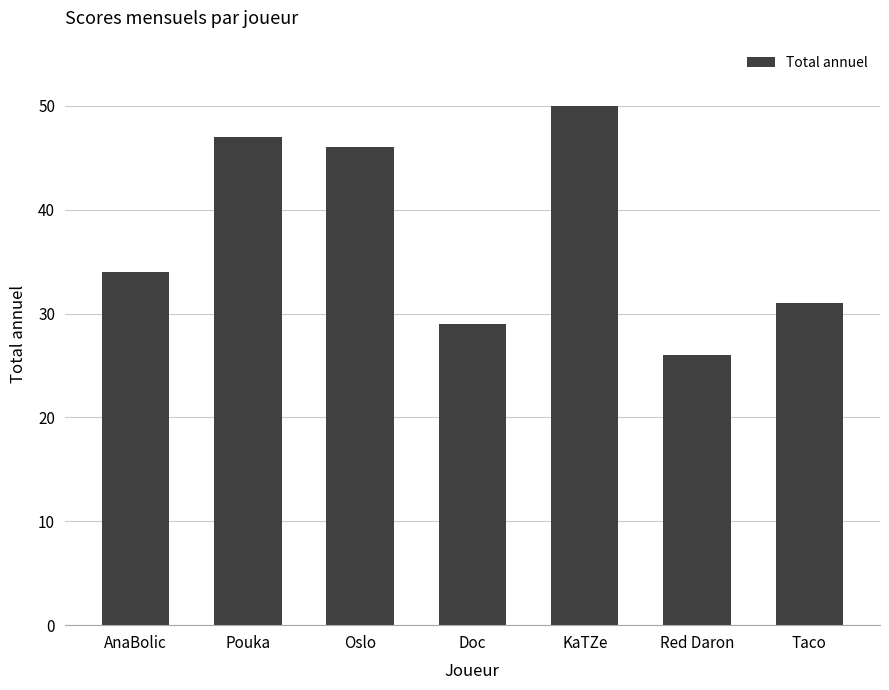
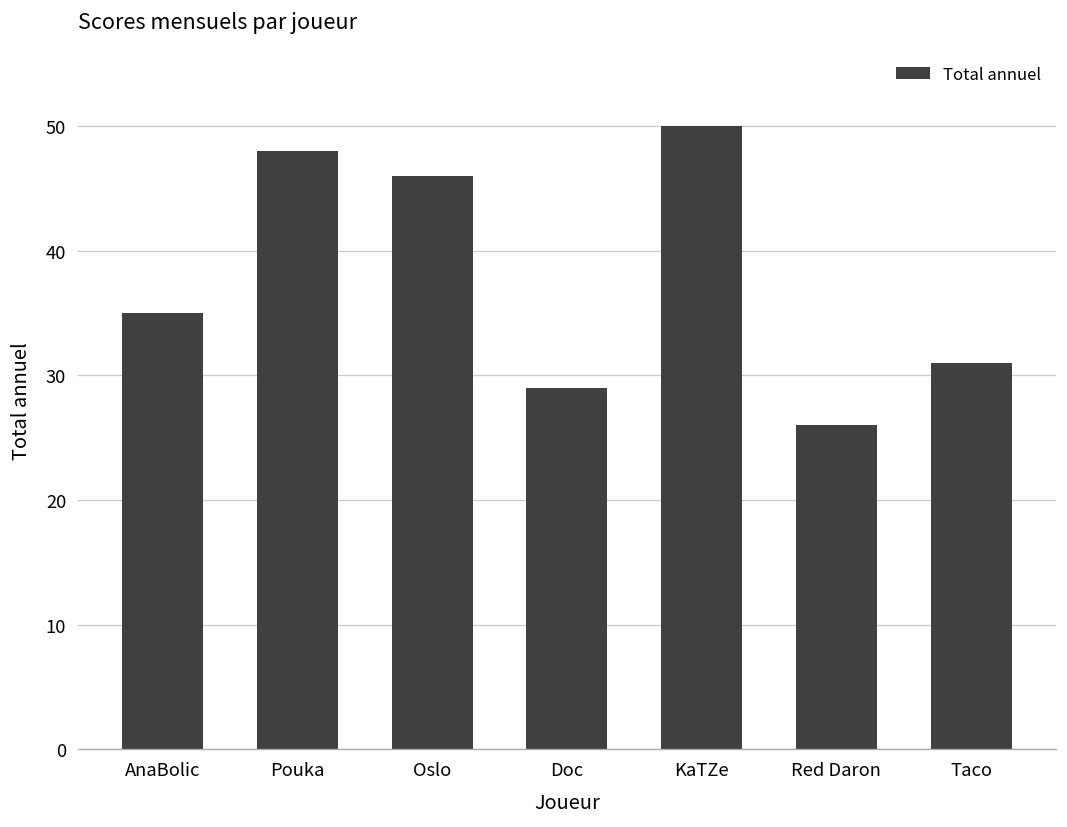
  {
-   "AnaBolic": 34,
-   "Pouka": 47,
+   "AnaBolic": 35,
+   "Pouka": 48,
    "Oslo": 46,
    "Doc": 29,
    "KaTZe": 50,
    "Red Daron": 26,
    "Taco": 31
  }
